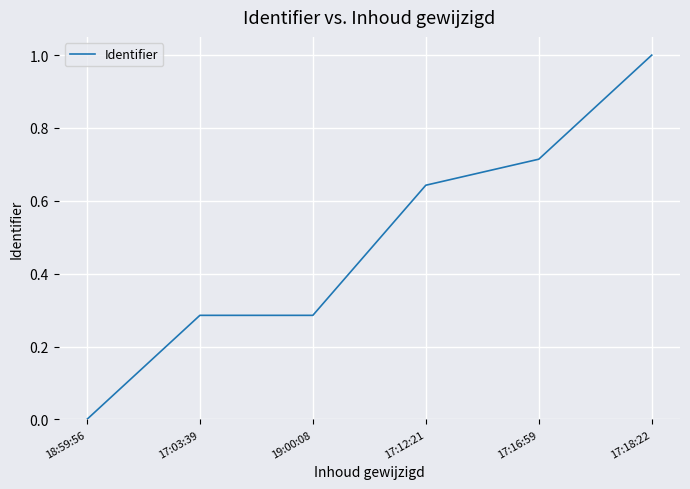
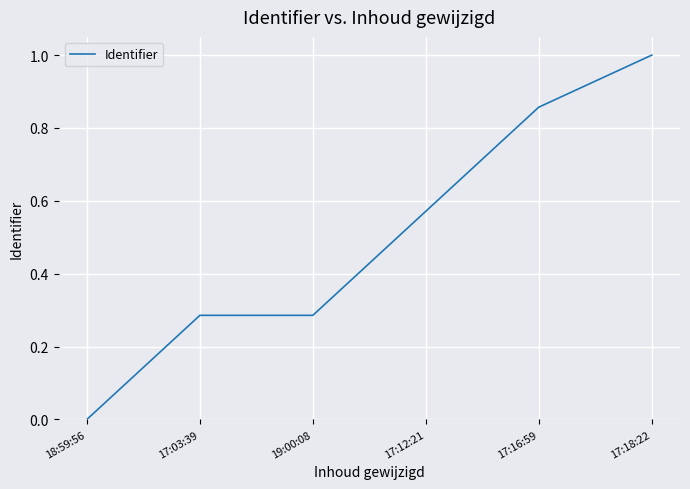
  {
    "18:59:56": 0.00,
    "17:03:39": 0.29,
    "19:00:08": 0.29,
-   "17:12:21": 0.64,
-   "17:16:59": 0.71,
+   "17:12:21": 0.57,
+   "17:16:59": 0.86,
    "17:18:22": 1.00
  }
